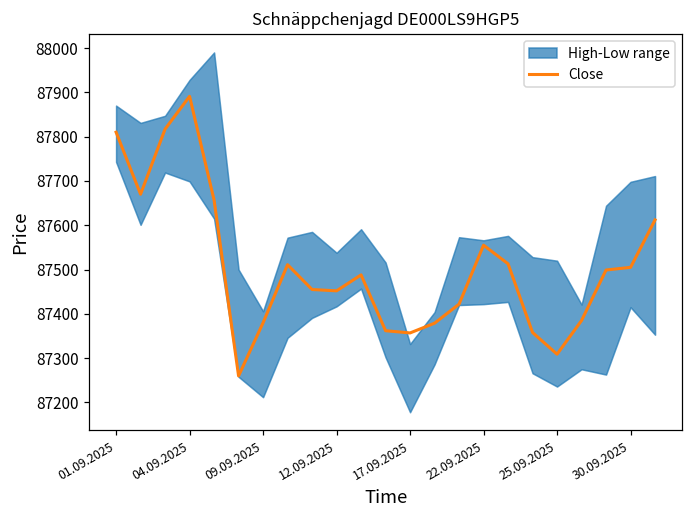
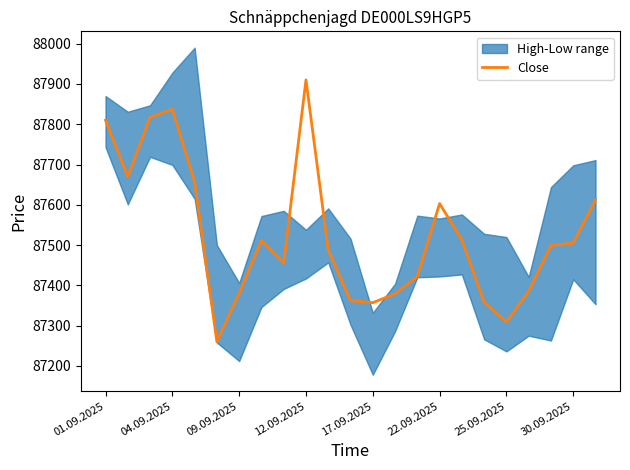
  {
    "Close": {
      "01.09.2025": 87810,
-     "04.09.2025": 87890,
+     "04.09.2025": 87840,
      "09.09.2025": 87380,
-     "12.09.2025": 87450,
+     "12.09.2025": 87910,
      "17.09.2025": 87360,
-     "22.09.2025": 87560,
+     "22.09.2025": 87600,
      "25.09.2025": 87310,
      "30.09.2025": 87510
    }
  }
